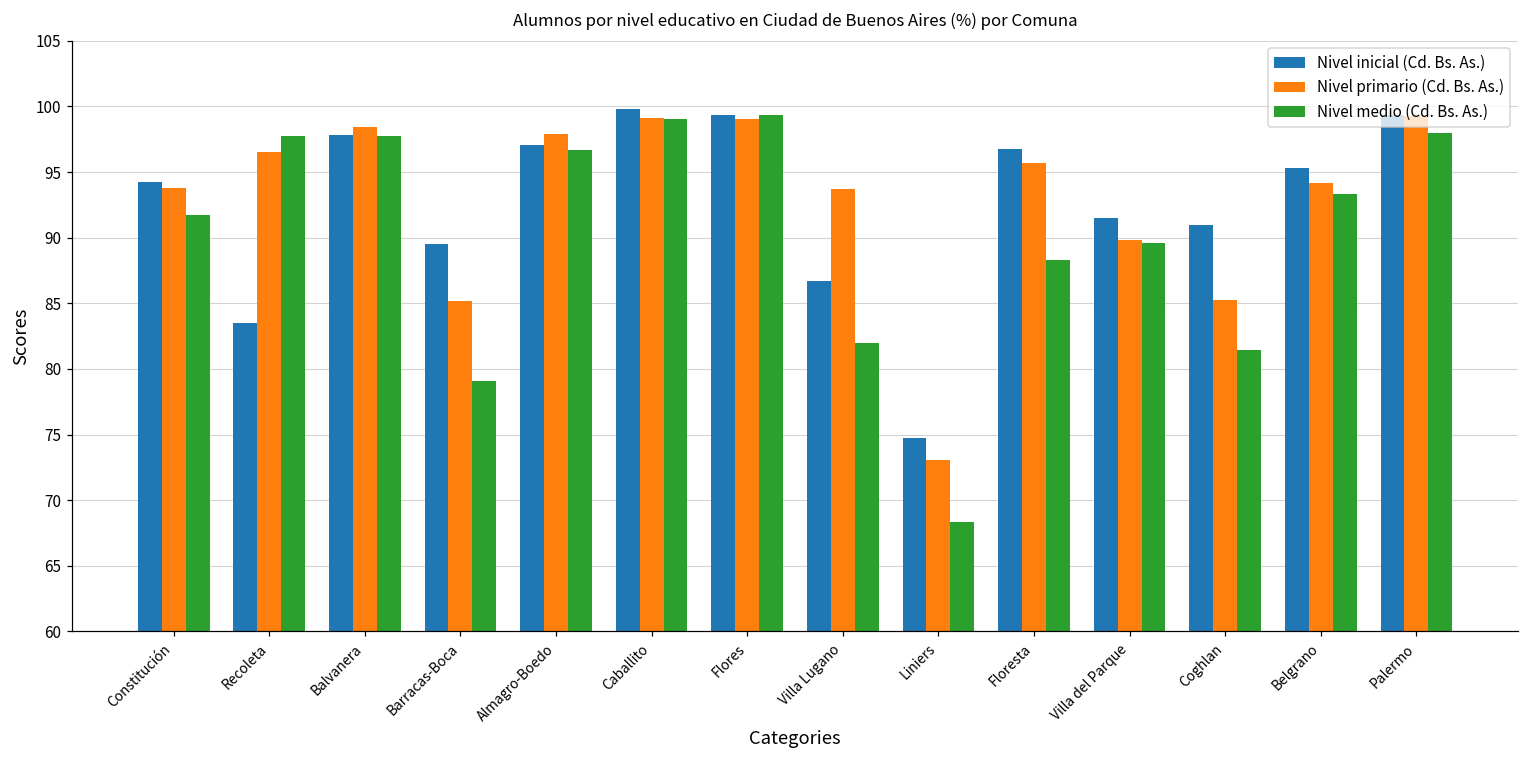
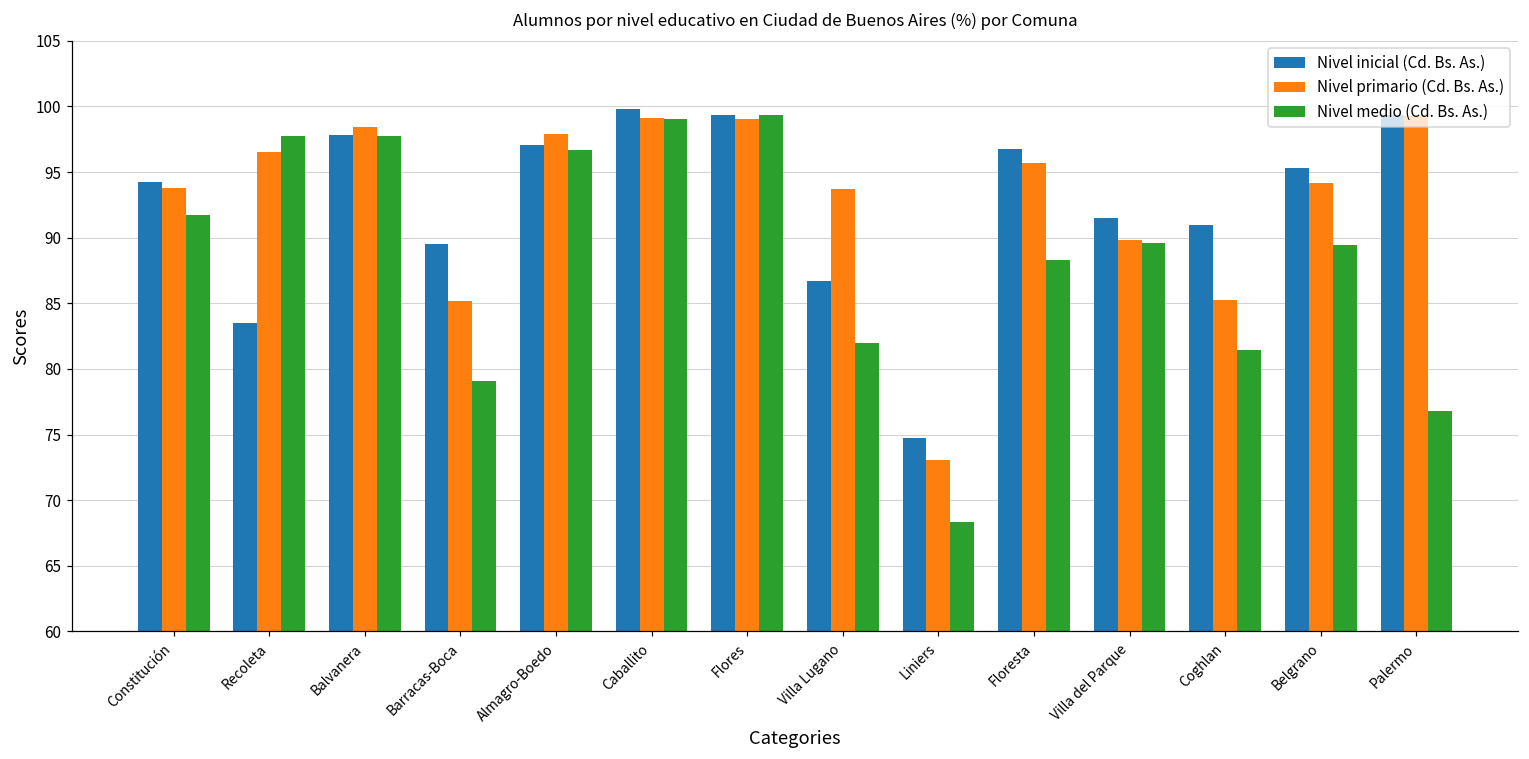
  {
    "Nivel inicial (Cd. Bs. As.)": {
      "Constitución": 94.2,
      "Recoleta": 83.5,
      "Balvanera": 97.8,
      "Barracas-Boca": 89.5,
      "Almagro-Boedo": 97.0,
      "Caballito": 99.8,
      "Flores": 99.4,
      "Villa Lugano": 86.7,
      "Liniers": 74.7,
      "Floresta": 96.7,
      "Villa del Parque": 91.5,
      "Coghlan": 91.0,
      "Belgrano": 95.3
    },
    "Nivel primario (Cd. Bs. As.)": {
      "Constitución": 93.8,
      "Recoleta": 96.6,
      "Balvanera": 98.5,
      "Barracas-Boca": 85.2,
      "Almagro-Boedo": 97.9,
      "Caballito": 99.1,
      "Flores": 99.1,
      "Villa Lugano": 93.7,
      "Liniers": 73.0,
      "Floresta": 95.7,
      "Villa del Parque": 89.8,
      "Coghlan": 85.3,
      "Belgrano": 94.1
    },
    "Nivel medio (Cd. Bs. As.)": {
      "Constitución": 91.7,
      "Recoleta": 97.8,
      "Balvanera": 97.8,
      "Barracas-Boca": 79.1,
      "Almagro-Boedo": 96.7,
      "Caballito": 99.1,
      "Flores": 99.3,
      "Villa Lugano": 82.0,
      "Liniers": 68.3,
      "Floresta": 88.3,
      "Villa del Parque": 89.6,
      "Coghlan": 81.4,
-     "Belgrano": 93.3,
-     "Palermo": 98.0
+     "Belgrano": 89.5,
+     "Palermo": 76.8
    }
  }
